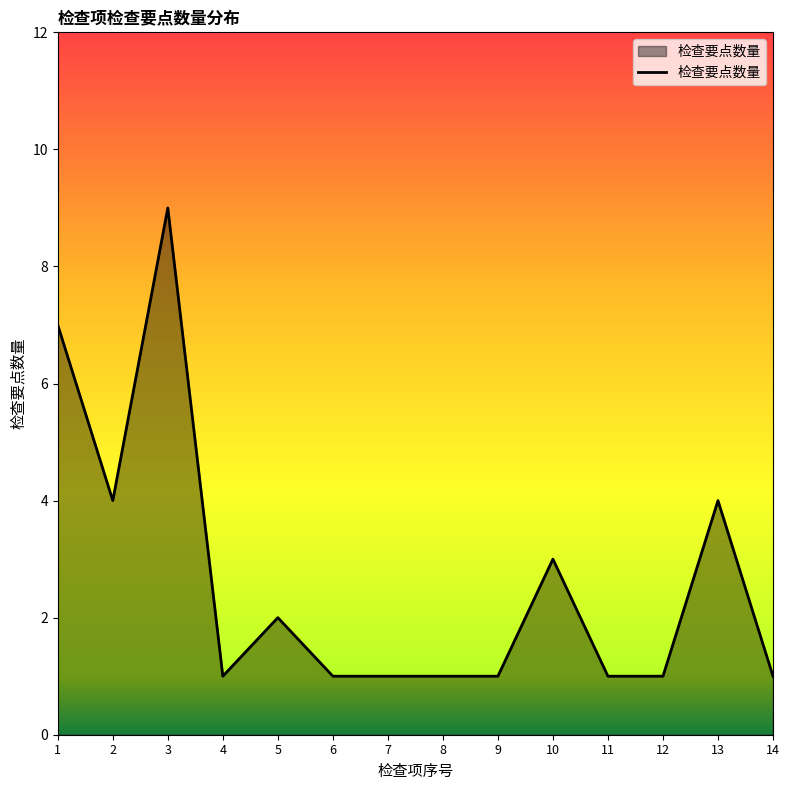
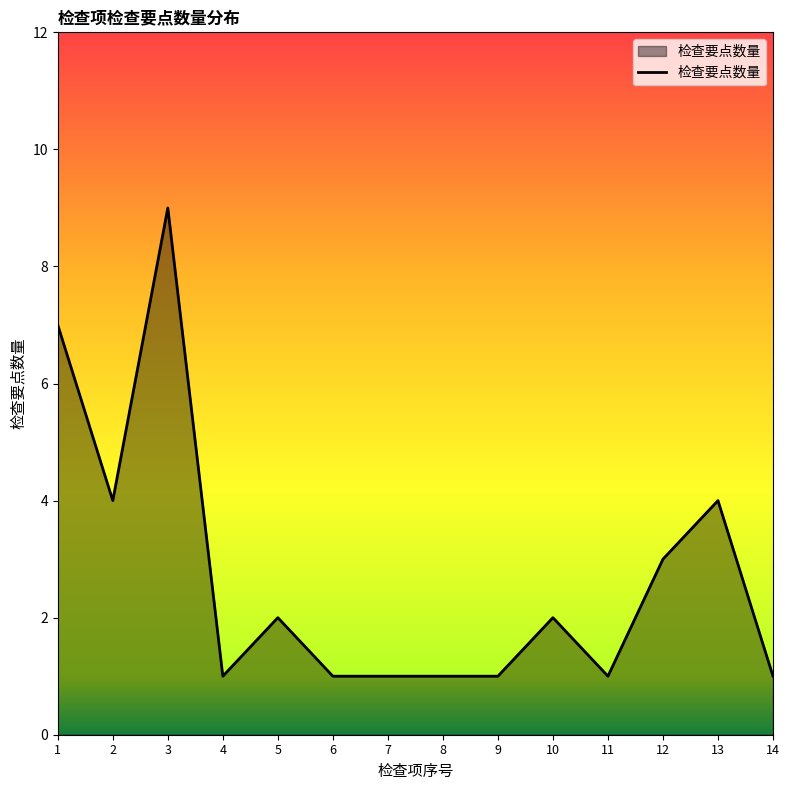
  {
    "1": 7,
    "2": 4,
    "3": 9,
    "4": 1,
    "5": 2,
    "6": 1,
    "7": 1,
    "8": 1,
    "9": 1,
-   "10": 3,
+   "10": 2,
    "11": 1,
-   "12": 1,
+   "12": 3,
    "13": 4,
    "14": 1
  }
